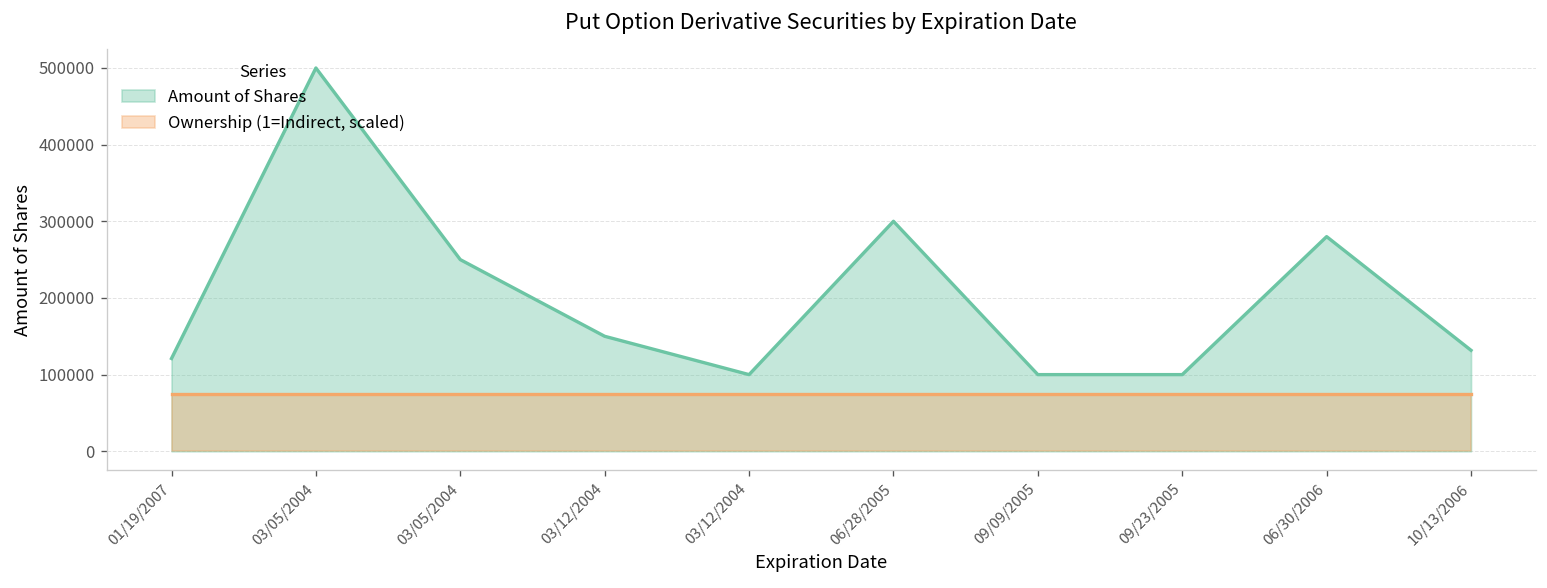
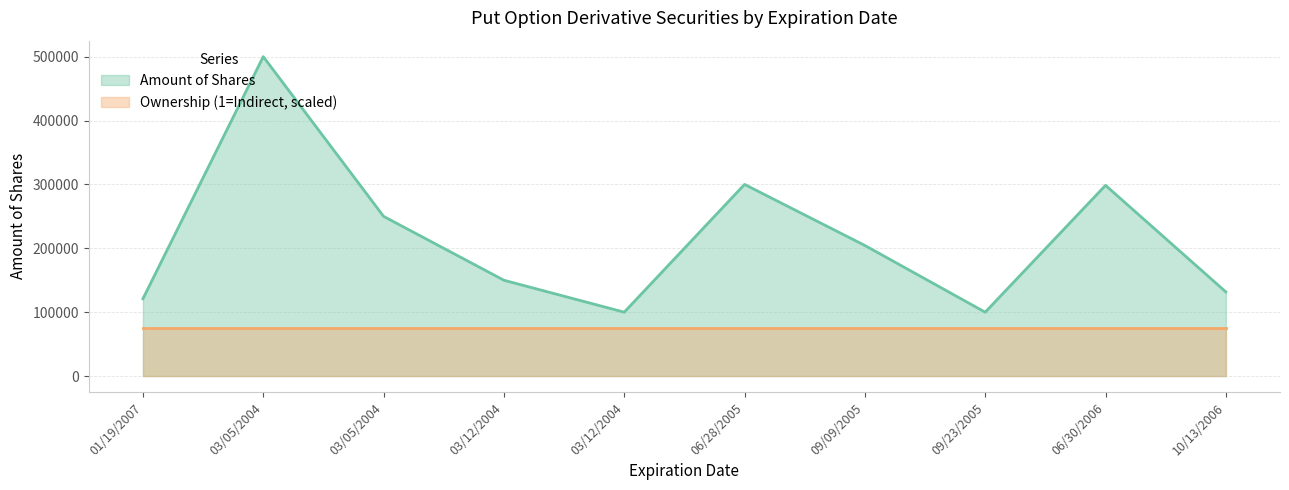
  {
    "Amount of Shares": {
      "01/19/2007": 120000,
      "06/28/2005": 300000,
-     "09/09/2005": 100000,
+     "09/09/2005": 200000,
      "09/23/2005": 100000,
-     "06/30/2006": 280000,
+     "06/30/2006": 300000,
      "10/13/2006": 130000
    },
    "Ownership (1=Indirect, scaled)": {
      "01/19/2007": 80000,
      "06/28/2005": 80000,
      "09/09/2005": 80000,
      "09/23/2005": 80000,
      "06/30/2006": 80000,
      "10/13/2006": 80000
    }
  }
